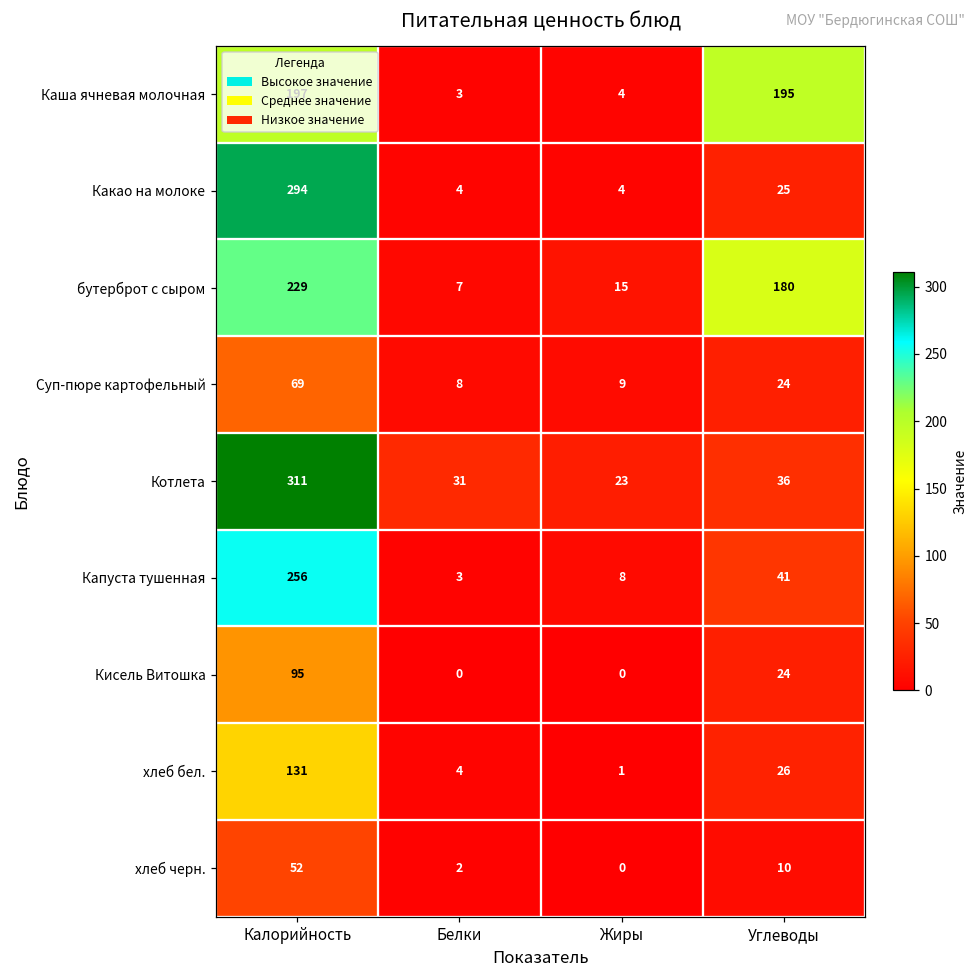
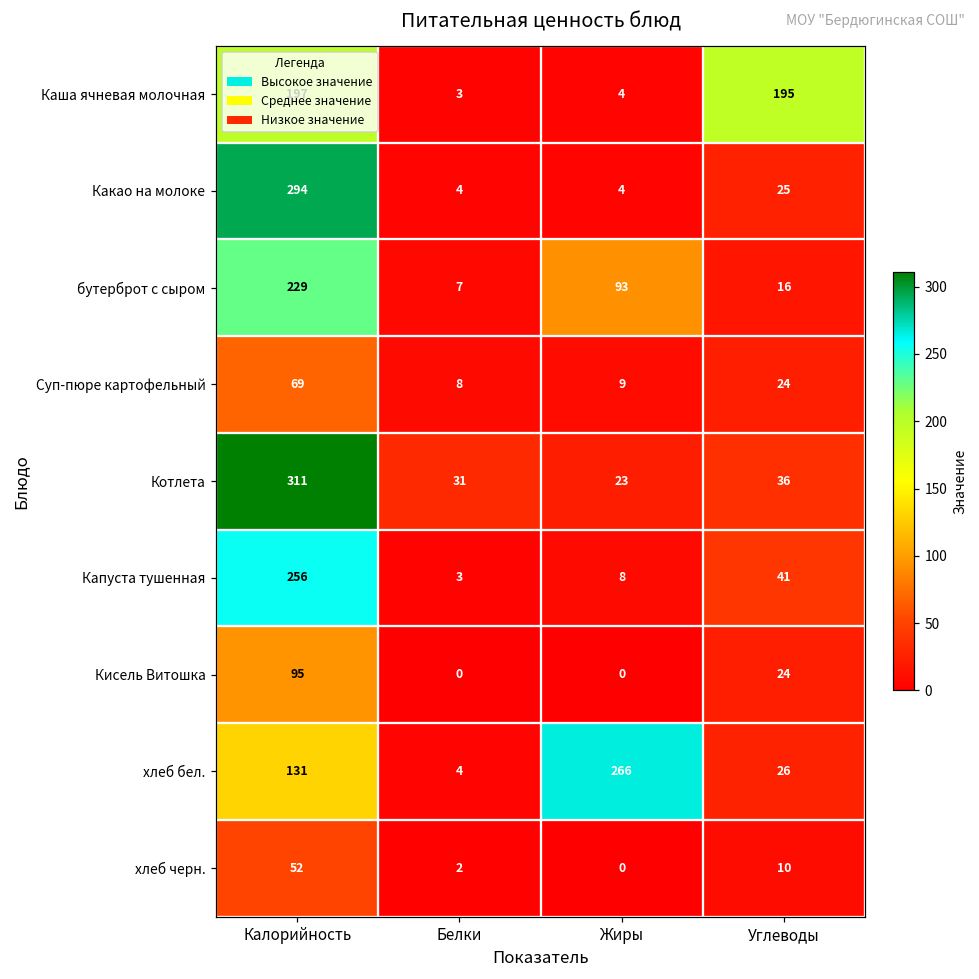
  {
    "Каша ячневая молочная": {
      "Белки": 3,
      "Жиры": 4,
      "Углеводы": 195
    },
    "Какао на молоке": {
      "Калорийность": 294,
      "Белки": 4,
      "Жиры": 4,
      "Углеводы": 25
    },
    "бутерброт с сыром": {
      "Калорийность": 229,
      "Белки": 7,
-     "Жиры": 15,
-     "Углеводы": 180
+     "Жиры": 93,
+     "Углеводы": 16
    },
    "Суп-пюре картофельный": {
      "Калорийность": 69,
      "Белки": 8,
      "Жиры": 9,
      "Углеводы": 24
    },
    "Котлета": {
      "Калорийность": 311,
      "Белки": 31,
      "Жиры": 23,
      "Углеводы": 36
    },
    "Капуста тушенная": {
      "Калорийность": 256,
      "Белки": 3,
      "Жиры": 8,
      "Углеводы": 41
    },
    "Кисель Витошка": {
      "Калорийность": 95,
      "Белки": 0,
      "Жиры": 0,
      "Углеводы": 24
    },
    "хлеб бел.": {
      "Калорийность": 131,
      "Белки": 4,
-     "Жиры": 1,
+     "Жиры": 266,
      "Углеводы": 26
    },
    "хлеб черн.": {
      "Калорийность": 52,
      "Белки": 2,
      "Жиры": 0,
      "Углеводы": 10
    }
  }
